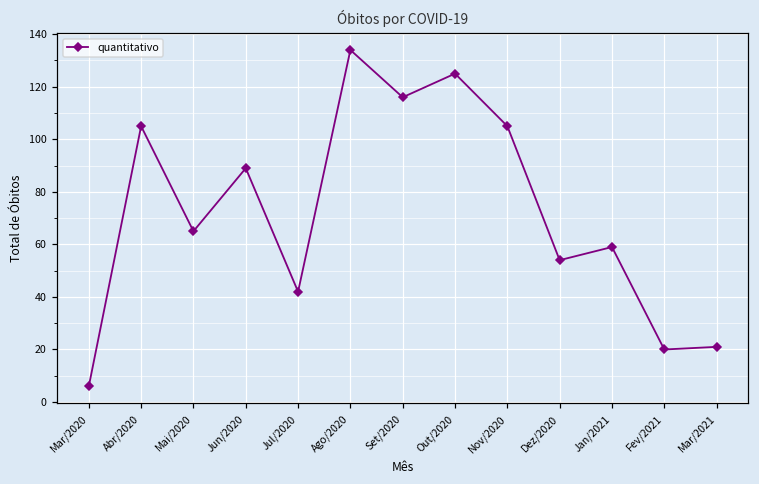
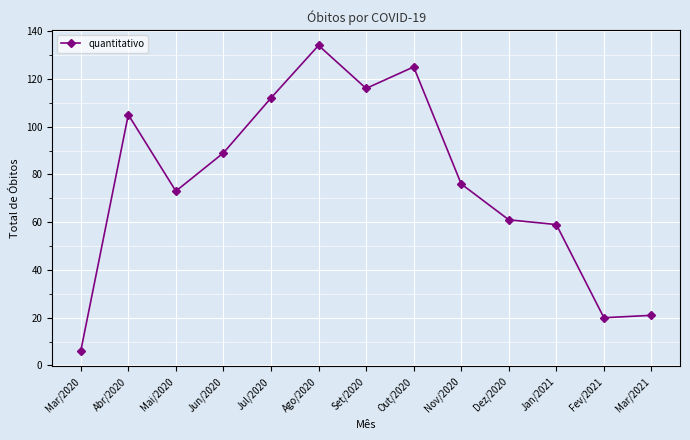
  {
    "Mar/2020": 6,
    "Abr/2020": 105,
-   "Mai/2020": 65,
+   "Mai/2020": 73,
    "Jun/2020": 89,
-   "Jul/2020": 42,
+   "Jul/2020": 112,
    "Ago/2020": 134,
    "Set/2020": 116,
    "Out/2020": 125,
-   "Nov/2020": 105,
-   "Dez/2020": 54,
+   "Nov/2020": 76,
+   "Dez/2020": 61,
    "Jan/2021": 59,
    "Fev/2021": 20,
    "Mar/2021": 21
  }
